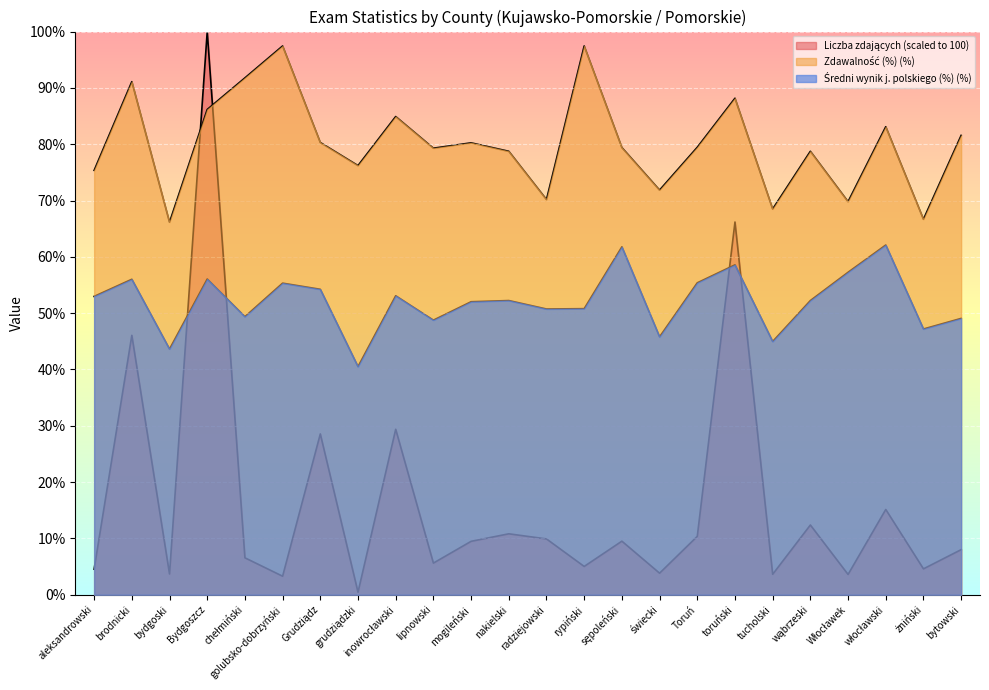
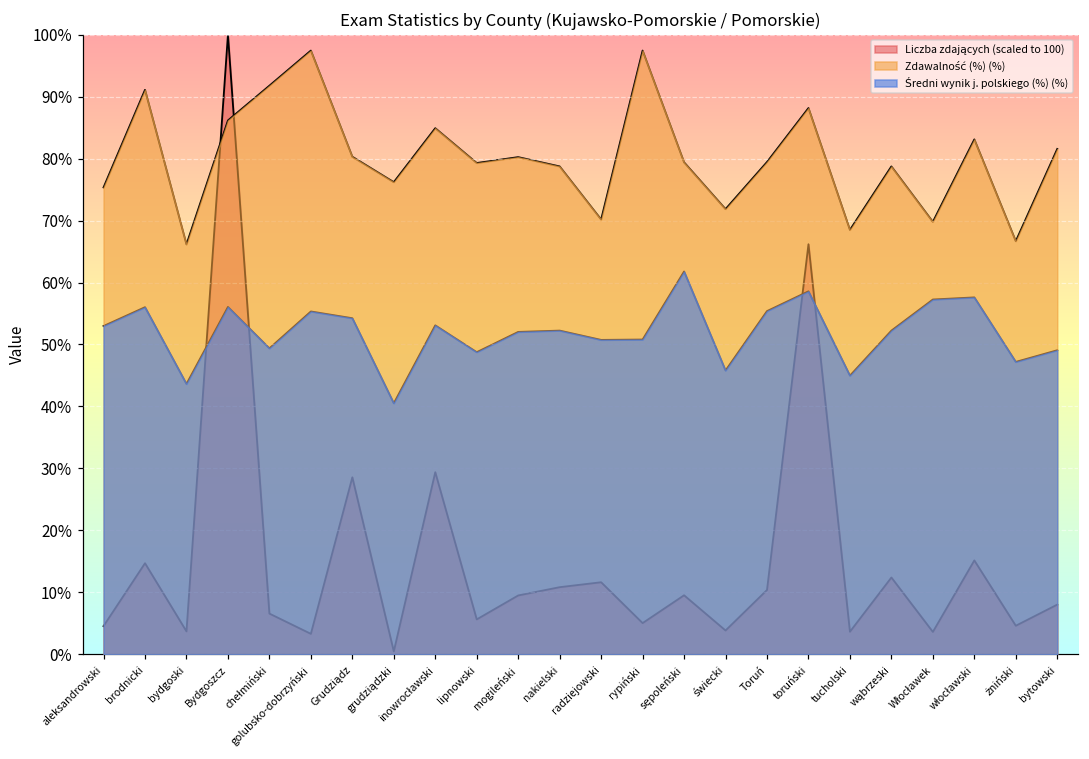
  {
    "Liczba zdających (scaled to 100)": {
      "aleksandrowski": "5%",
-     "brodnicki": "46%",
+     "brodnicki": "15%",
      "bydgoski": "4%",
      "Bydgoszcz": "100%",
      "chełmiński": "7%",
      "golubsko-dobrzyński": "3%",
      "Grudziądz": "29%",
      "grudziądzki": "0%",
      "inowrocławski": "29%",
      "lipnowski": "6%",
      "mogileński": "9%",
      "nakielski": "11%",
-     "radziejowski": "10%",
+     "radziejowski": "12%",
      "rypiński": "5%",
      "sępoleński": "10%",
      "świecki": "4%",
      "Toruń": "10%",
      "toruński": "66%",
      "tucholski": "4%",
      "wąbrzeski": "12%",
      "Włocławek": "4%",
      "włocławski": "15%",
      "żniński": "5%",
      "bytowski": "8%"
    },
    "Zdawalność (%) (%)": {
      "aleksandrowski": "75%",
      "brodnicki": "91%",
      "bydgoski": "66%",
      "Bydgoszcz": "86%",
      "chełmiński": "92%",
      "golubsko-dobrzyński": "97%",
      "Grudziądz": "80%",
      "grudziądzki": "76%",
      "inowrocławski": "85%",
      "lipnowski": "79%",
      "mogileński": "80%",
      "nakielski": "79%",
      "radziejowski": "70%",
      "rypiński": "97%",
      "sępoleński": "79%",
      "świecki": "72%",
      "Toruń": "79%",
      "toruński": "88%",
      "tucholski": "68%",
      "wąbrzeski": "79%",
      "Włocławek": "70%",
      "włocławski": "83%",
      "żniński": "67%",
      "bytowski": "82%"
    },
    "Średni wynik j. polskiego (%) (%)": {
      "aleksandrowski": "53%",
      "brodnicki": "56%",
      "bydgoski": "44%",
      "Bydgoszcz": "56%",
      "chełmiński": "49%",
      "golubsko-dobrzyński": "55%",
      "Grudziądz": "54%",
      "grudziądzki": "41%",
      "inowrocławski": "53%",
      "lipnowski": "49%",
      "mogileński": "52%",
      "nakielski": "52%",
      "radziejowski": "51%",
      "rypiński": "51%",
      "sępoleński": "62%",
      "świecki": "46%",
      "Toruń": "55%",
      "toruński": "59%",
      "tucholski": "45%",
      "wąbrzeski": "52%",
      "Włocławek": "57%",
-     "włocławski": "62%",
+     "włocławski": "58%",
      "żniński": "47%",
      "bytowski": "49%"
    }
  }
